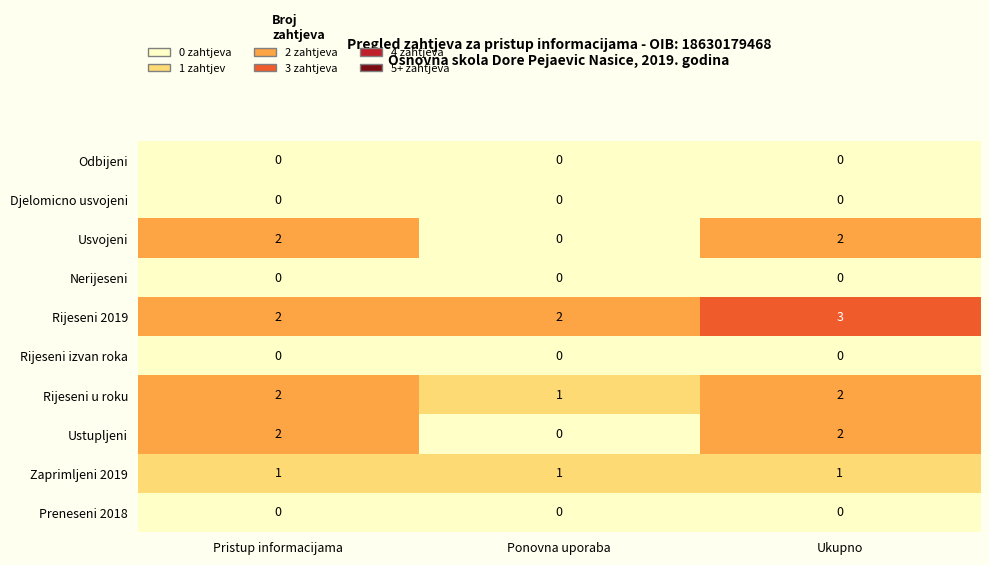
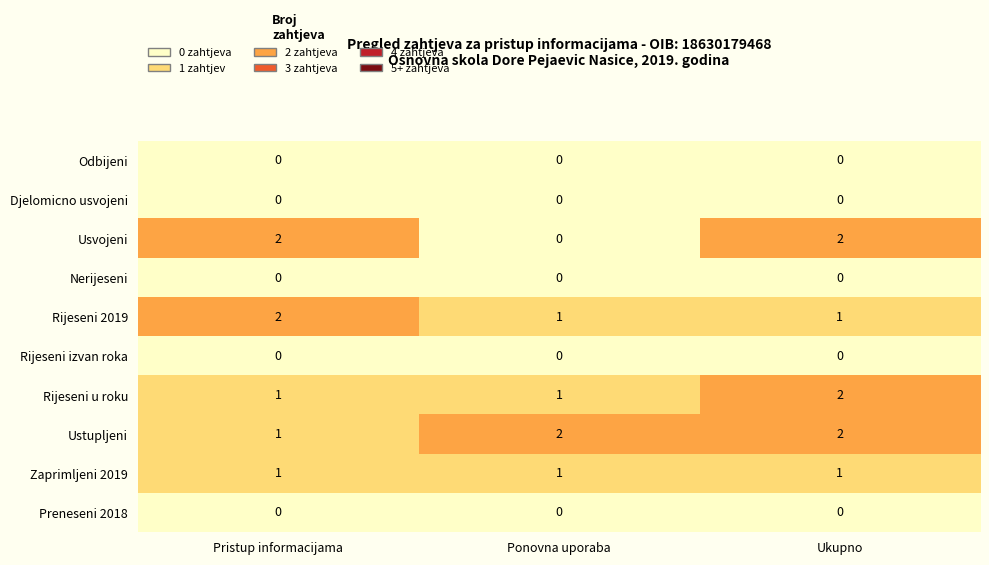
  {
    "Odbijeni": {
      "Pristup informacijama": 0,
      "Ponovna uporaba": 0,
      "Ukupno": 0
    },
    "Djelomicno usvojeni": {
      "Pristup informacijama": 0,
      "Ponovna uporaba": 0,
      "Ukupno": 0
    },
    "Usvojeni": {
      "Pristup informacijama": 2,
      "Ponovna uporaba": 0,
      "Ukupno": 2
    },
    "Nerijeseni": {
      "Pristup informacijama": 0,
      "Ponovna uporaba": 0,
      "Ukupno": 0
    },
    "Rijeseni 2019": {
      "Pristup informacijama": 2,
-     "Ponovna uporaba": 2,
-     "Ukupno": 3
+     "Ponovna uporaba": 1,
+     "Ukupno": 1
    },
    "Rijeseni izvan roka": {
      "Pristup informacijama": 0,
      "Ponovna uporaba": 0,
      "Ukupno": 0
    },
    "Rijeseni u roku": {
-     "Pristup informacijama": 2,
+     "Pristup informacijama": 1,
      "Ponovna uporaba": 1,
      "Ukupno": 2
    },
    "Ustupljeni": {
-     "Pristup informacijama": 2,
-     "Ponovna uporaba": 0,
+     "Pristup informacijama": 1,
+     "Ponovna uporaba": 2,
      "Ukupno": 2
    },
    "Zaprimljeni 2019": {
      "Pristup informacijama": 1,
      "Ponovna uporaba": 1,
      "Ukupno": 1
    },
    "Preneseni 2018": {
      "Pristup informacijama": 0,
      "Ponovna uporaba": 0,
      "Ukupno": 0
    }
  }
